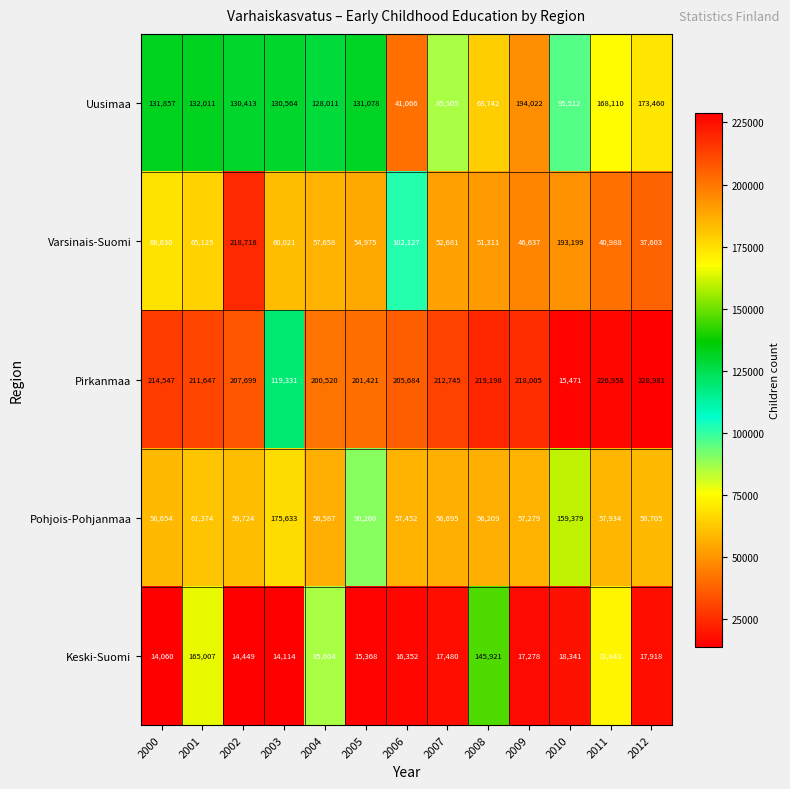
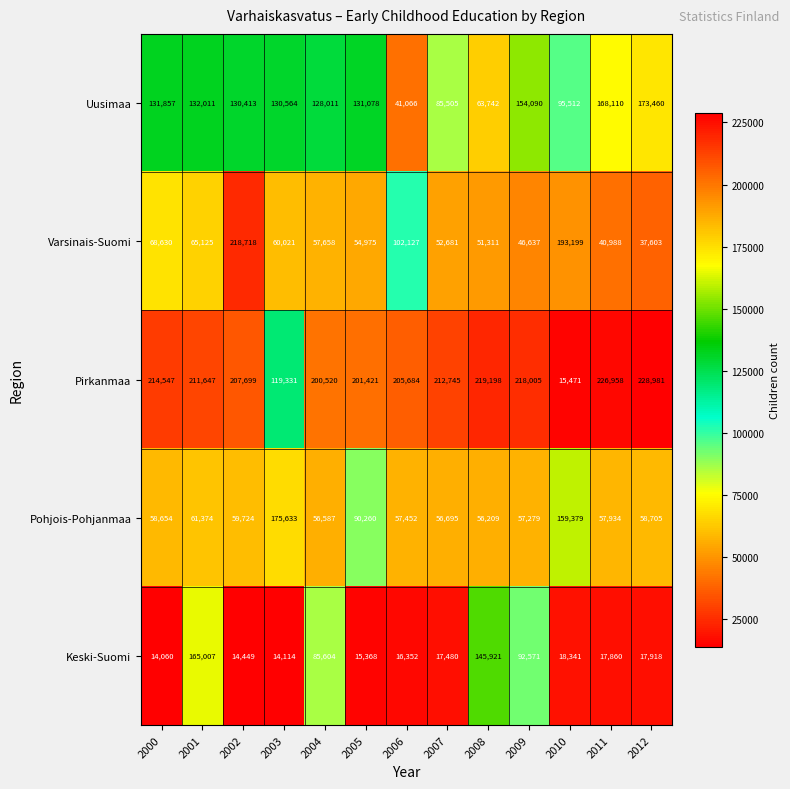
  {
    "Uusimaa": {
      "2000": "131,857",
      "2001": "132,011",
      "2002": "130,413",
      "2003": "130,564",
      "2004": "128,011",
      "2005": "131,078",
      "2006": "41,066",
      "2007": "85,505",
      "2008": "63,742",
-     "2009": "194,022",
+     "2009": "154,090",
      "2010": "95,512",
      "2011": "168,110",
      "2012": "173,460"
    },
    "Varsinais-Suomi": {
      "2000": "68,630",
      "2001": "65,125",
      "2002": "218,718",
      "2003": "60,021",
      "2004": "57,658",
      "2005": "54,975",
      "2006": "102,127",
      "2007": "52,681",
      "2008": "51,311",
      "2009": "46,637",
      "2010": "193,199",
      "2011": "40,988",
      "2012": "37,603"
    },
    "Pirkanmaa": {
      "2000": "214,547",
      "2001": "211,647",
      "2002": "207,699",
      "2003": "119,331",
      "2004": "200,520",
      "2005": "201,421",
      "2006": "205,684",
      "2007": "212,745",
      "2008": "219,198",
      "2009": "218,005",
      "2010": "15,471",
      "2011": "226,958",
      "2012": "228,981"
    },
    "Pohjois-Pohjanmaa": {
      "2000": "58,654",
      "2001": "61,374",
      "2002": "59,724",
      "2003": "175,633",
      "2004": "56,587",
      "2005": "90,260",
      "2006": "57,452",
      "2007": "56,695",
      "2008": "56,209",
      "2009": "57,279",
      "2010": "159,379",
      "2011": "57,934",
      "2012": "58,705"
    },
    "Keski-Suomi": {
      "2000": "14,060",
      "2001": "165,007",
      "2002": "14,449",
      "2003": "14,114",
      "2004": "85,604",
      "2005": "15,368",
      "2006": "16,352",
      "2007": "17,480",
      "2008": "145,921",
-     "2009": "17,278",
+     "2009": "92,571",
      "2010": "18,341",
-     "2011": "72,843",
+     "2011": "17,860",
      "2012": "17,918"
    }
  }
